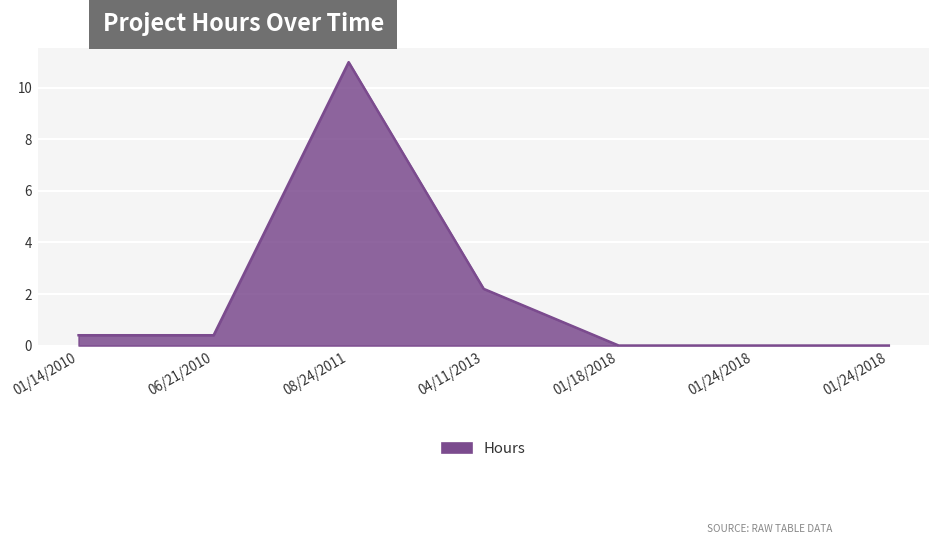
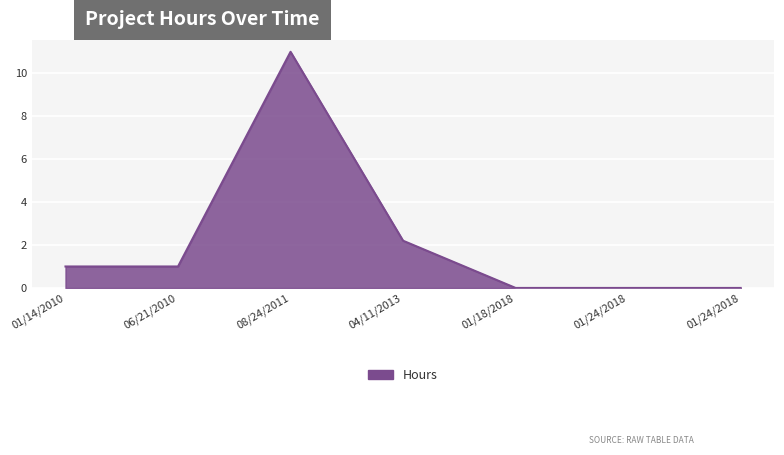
  {
-   "01/14/2010": 0.4,
-   "06/21/2010": 0.4,
+   "01/14/2010": 1.0,
+   "06/21/2010": 1.0,
    "08/24/2011": 11.0,
    "04/11/2013": 2.2,
    "01/18/2018": 0.0
  }
